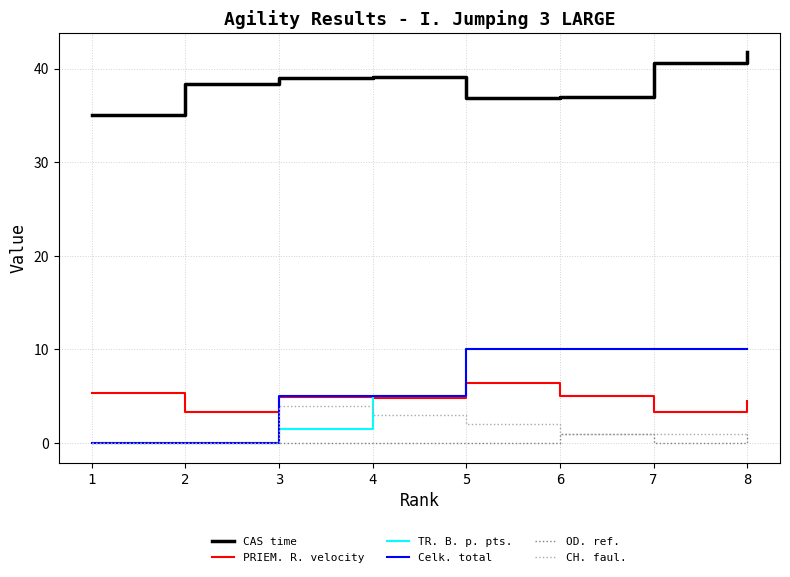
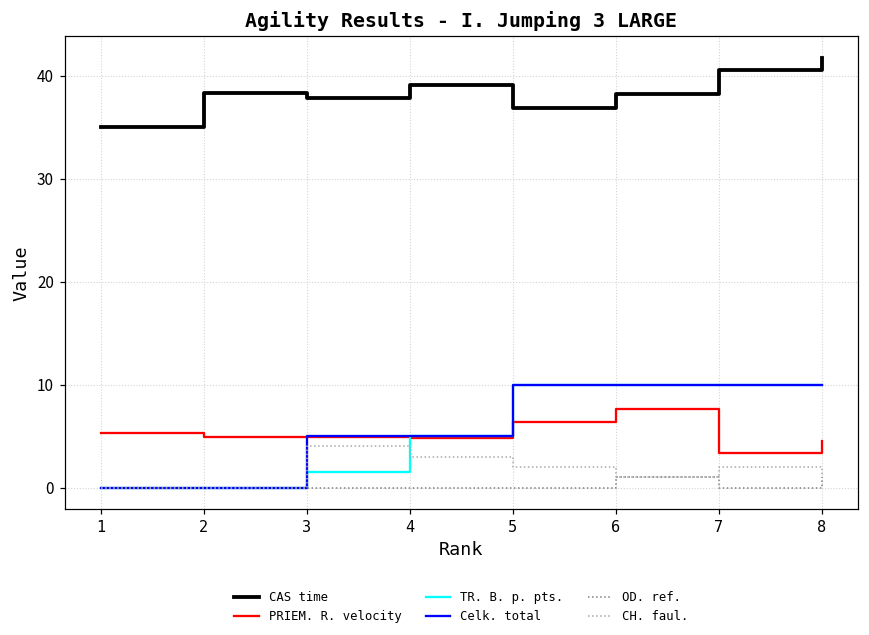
  {
    "CAS time": {
      "1": 35,
      "2": 38,
-     "3": 39,
+     "3": 38,
      "4": 39,
      "5": 37,
-     "6": 37,
+     "6": 38,
      "7": 41,
      "8": 42
    },
    "PRIEM. R. velocity": {
      "1": 5,
-     "2": 3,
+     "2": 5,
      "5": 6,
-     "6": 5,
+     "6": 8,
      "7": 3,
      "8": 4
    },
    "TR. B. p. pts.": {
      "3": 2
    },
    "OD. ref.": {
      "3": 0,
      "4": 0,
      "5": 0,
      "7": 0
    },
    "CH. faul.": {
      "3": 4,
      "4": 3,
      "5": 2,
-     "7": 1
+     "7": 2
    }
  }
